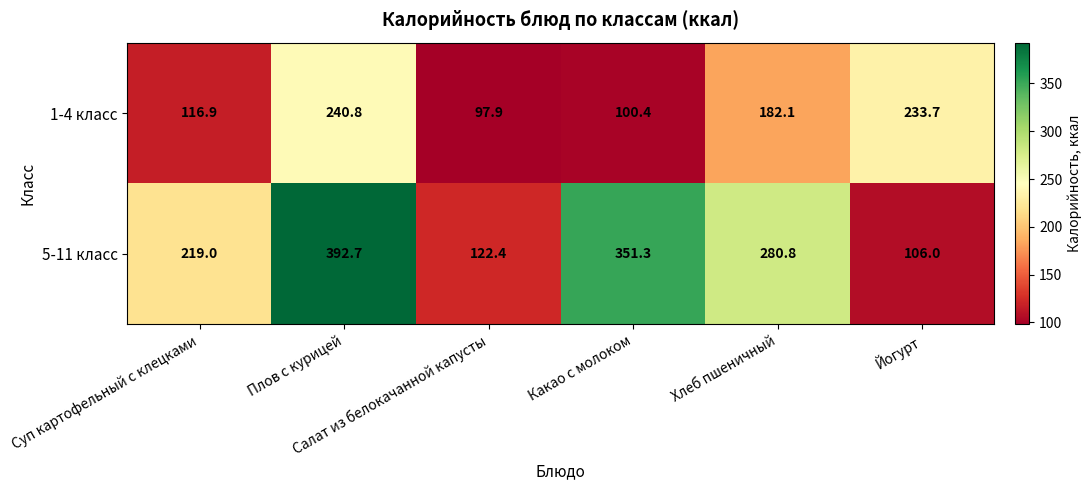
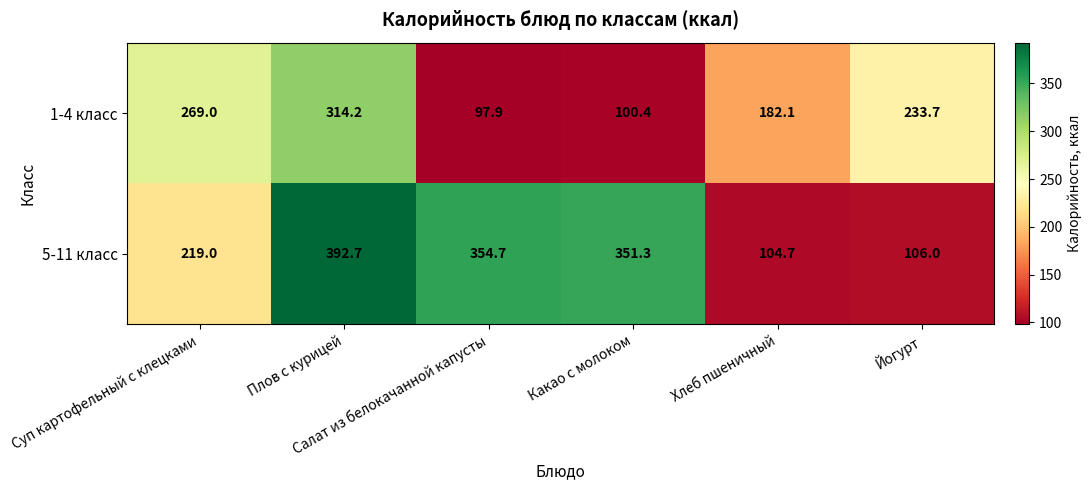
  {
    "1-4 класс": {
-     "Суп картофельный с клецками": 116.9,
-     "Плов с курицей": 240.8,
+     "Суп картофельный с клецками": 269.0,
+     "Плов с курицей": 314.2,
      "Салат из белокачанной капусты": 97.9,
      "Какао с молоком": 100.4,
      "Хлеб пшеничный": 182.1,
      "Йогурт": 233.7
    },
    "5-11 класс": {
      "Суп картофельный с клецками": 219.0,
      "Плов с курицей": 392.7,
-     "Салат из белокачанной капусты": 122.4,
+     "Салат из белокачанной капусты": 354.7,
      "Какао с молоком": 351.3,
-     "Хлеб пшеничный": 280.8,
+     "Хлеб пшеничный": 104.7,
      "Йогурт": 106.0
    }
  }
